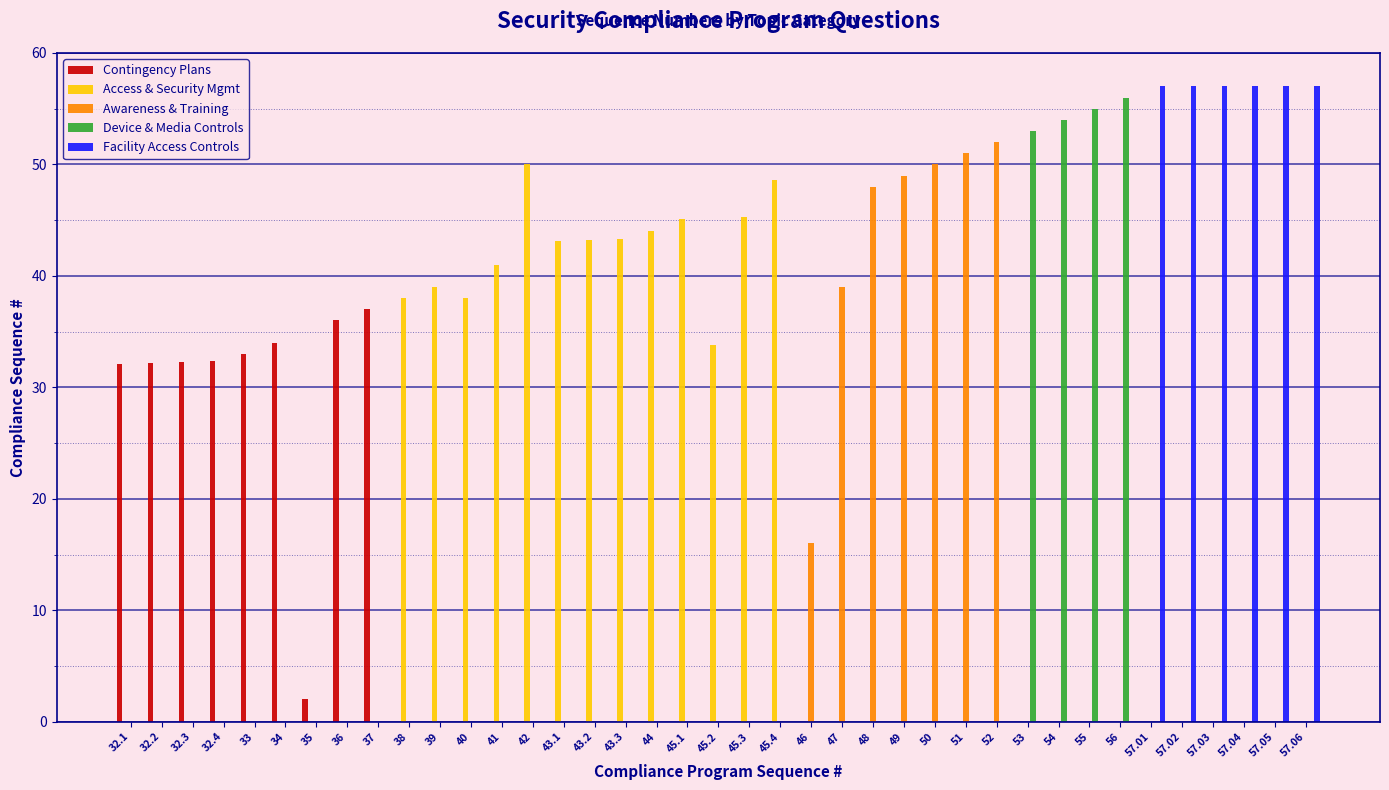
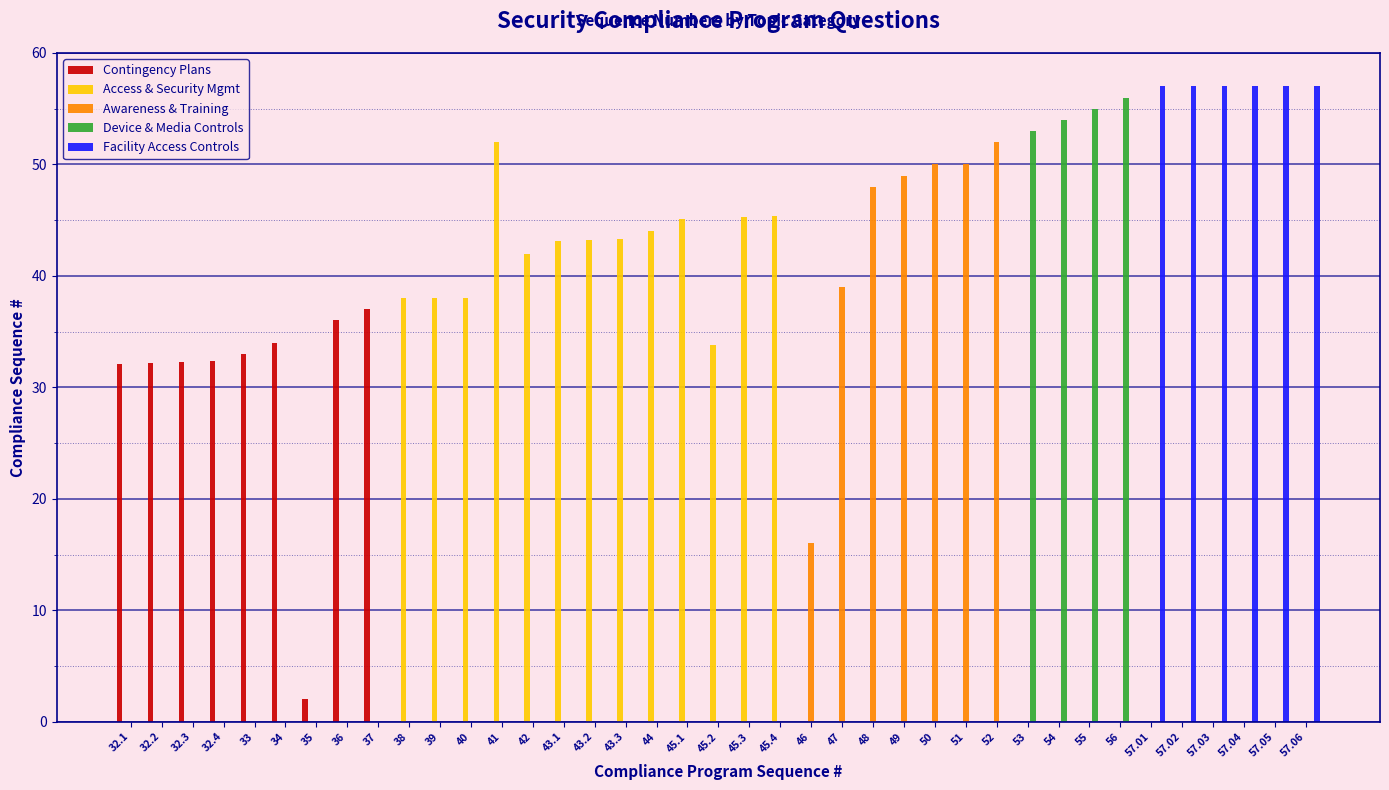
  {
    "Contingency Plans": {
      "32.1": 32.1,
      "32.2": 32.2,
      "32.3": 32.3,
      "32.4": 32.4,
      "33": 33.0,
      "34": 34.0,
      "35": 2.0,
      "36": 36.0,
      "37": 37.0,
      "38": 0.0,
      "39": 0.0,
      "40": 0.0,
      "41": 0.0,
      "42": 0.0,
      "43.1": 0.0,
      "43.2": 0.0,
      "43.3": 0.0,
      "44": 0.0,
      "45.1": 0.0,
      "45.2": 0.0,
      "45.3": 0.0,
      "45.4": 0.0,
      "46": 0.0,
      "47": 0.0,
      "48": 0.0,
      "49": 0.0,
      "50": 0.0,
      "51": 0.0,
      "52": 0.0,
      "53": 0.0,
      "54": 0.0,
      "55": 0.0,
      "56": 0.0,
      "57.01": 0.0,
      "57.02": 0.0,
      "57.03": 0.0,
      "57.04": 0.0,
      "57.05": 0.0,
      "57.06": 0.0
    },
    "Access & Security Mgmt": {
      "32.1": 0.0,
      "32.2": 0.0,
      "32.3": 0.0,
      "32.4": 0.0,
      "33": 0.0,
      "34": 0.0,
      "35": 0.0,
      "36": 0.0,
      "37": 0.0,
      "38": 38.0,
-     "39": 39,
+     "39": 38,
      "40": 38.0,
-     "41": 41,
-     "42": 50,
+     "41": 52,
+     "42": 42,
      "43.1": 43.1,
      "43.2": 43.2,
      "43.3": 43.3,
      "44": 44.0,
      "45.1": 45.1,
      "45.2": 33.8,
      "45.3": 45.3,
-     "45.4": 48.6,
+     "45.4": 45.4,
      "46": 0.0,
      "47": 0.0,
      "48": 0.0,
      "49": 0.0,
      "50": 0.0,
      "51": 0.0,
      "52": 0.0,
      "53": 0.0,
      "54": 0.0,
      "55": 0.0,
      "56": 0.0,
      "57.01": 0.0,
      "57.02": 0.0,
      "57.03": 0.0,
      "57.04": 0.0,
      "57.05": 0.0,
      "57.06": 0.0
    },
    "Awareness & Training": {
      "32.1": 0,
      "32.2": 0,
      "32.3": 0,
      "32.4": 0,
      "33": 0,
      "34": 0,
      "35": 0,
      "36": 0,
      "37": 0,
      "38": 0,
      "39": 0,
      "40": 0,
      "41": 0,
      "42": 0,
      "43.1": 0,
      "43.2": 0,
      "43.3": 0,
      "44": 0,
      "45.1": 0,
      "45.2": 0,
      "45.3": 0,
      "45.4": 0,
      "46": 16,
      "47": 39,
      "48": 48,
      "49": 49,
      "50": 50,
-     "51": 51,
+     "51": 50,
      "52": 52,
      "53": 0,
      "54": 0,
      "55": 0,
      "56": 0,
      "57.01": 0,
      "57.02": 0,
      "57.03": 0,
      "57.04": 0,
      "57.05": 0,
      "57.06": 0
    },
    "Device & Media Controls": {
      "32.1": 0.0,
      "32.2": 0.0,
      "32.3": 0.0,
      "32.4": 0.0,
      "33": 0.0,
      "34": 0.0,
      "35": 0.0,
      "36": 0.0,
      "37": 0.0,
      "38": 0.0,
      "39": 0.0,
      "40": 0.0,
      "41": 0.0,
      "42": 0.0,
      "43.1": 0.0,
      "43.2": 0.0,
      "43.3": 0.0,
      "44": 0.0,
      "45.1": 0.0,
      "45.2": 0.0,
      "45.3": 0.0,
      "45.4": 0.0,
      "46": 0.0,
      "47": 0.0,
      "48": 0.0,
      "49": 0.0,
      "50": 0.0,
      "51": 0.0,
      "52": 0.0,
      "53": 53.0,
      "54": 54.0,
      "55": 55.0,
      "56": 56.0,
      "57.01": 0.0,
      "57.02": 0.0,
      "57.03": 0.0,
      "57.04": 0.0,
      "57.05": 0.0,
      "57.06": 0.0
    },
    "Facility Access Controls": {
      "32.1": 0.0,
      "32.2": 0.0,
      "32.3": 0.0,
      "32.4": 0.0,
      "33": 0.0,
      "34": 0.0,
      "35": 0.0,
      "36": 0.0,
      "37": 0.0,
      "38": 0.0,
      "39": 0.0,
      "40": 0.0,
      "41": 0.0,
      "42": 0.0,
      "43.1": 0.0,
      "43.2": 0.0,
      "43.3": 0.0,
      "44": 0.0,
      "45.1": 0.0,
      "45.2": 0.0,
      "45.3": 0.0,
      "45.4": 0.0,
      "46": 0.0,
      "47": 0.0,
      "48": 0.0,
      "49": 0.0,
      "50": 0.0,
      "51": 0.0,
      "52": 0.0,
      "53": 0.0,
      "54": 0.0,
      "55": 0.0,
      "56": 0.0,
      "57.01": 57.0,
      "57.02": 57.0,
      "57.03": 57.0,
      "57.04": 57.0,
      "57.05": 57.1,
      "57.06": 57.1
    }
  }
